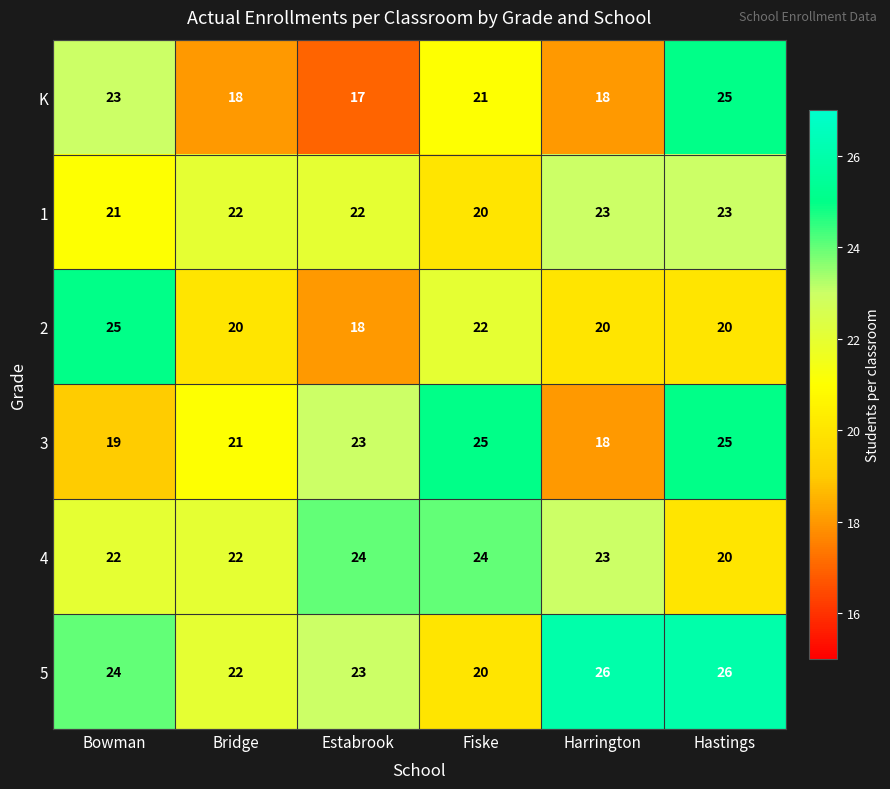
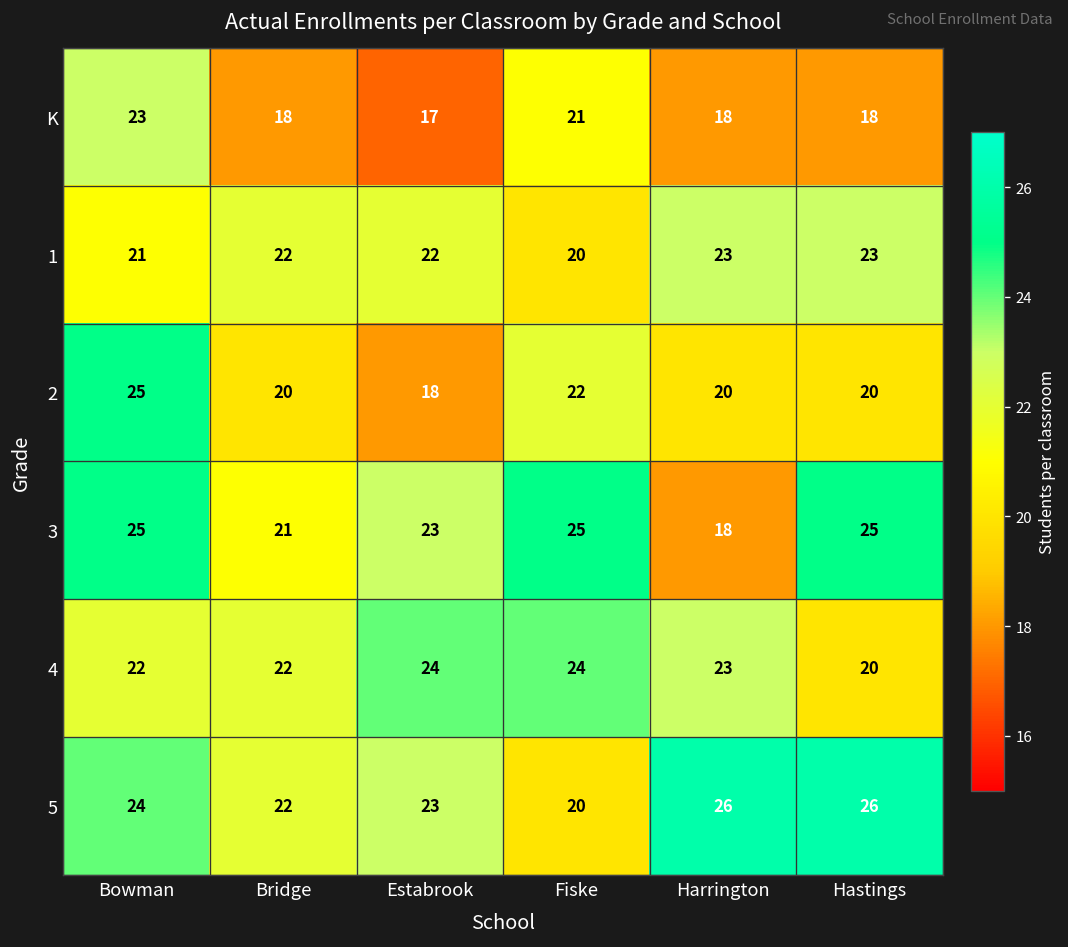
  {
    "K": {
      "Bowman": 23,
      "Bridge": 18,
      "Estabrook": 17,
      "Fiske": 21,
      "Harrington": 18,
-     "Hastings": 25
+     "Hastings": 18
    },
    "1": {
      "Bowman": 21,
      "Bridge": 22,
      "Estabrook": 22,
      "Fiske": 20,
      "Harrington": 23,
      "Hastings": 23
    },
    "2": {
      "Bowman": 25,
      "Bridge": 20,
      "Estabrook": 18,
      "Fiske": 22,
      "Harrington": 20,
      "Hastings": 20
    },
    "3": {
-     "Bowman": 19,
+     "Bowman": 25,
      "Bridge": 21,
      "Estabrook": 23,
      "Fiske": 25,
      "Harrington": 18,
      "Hastings": 25
    },
    "4": {
      "Bowman": 22,
      "Bridge": 22,
      "Estabrook": 24,
      "Fiske": 24,
      "Harrington": 23,
      "Hastings": 20
    },
    "5": {
      "Bowman": 24,
      "Bridge": 22,
      "Estabrook": 23,
      "Fiske": 20,
      "Harrington": 26,
      "Hastings": 26
    }
  }
